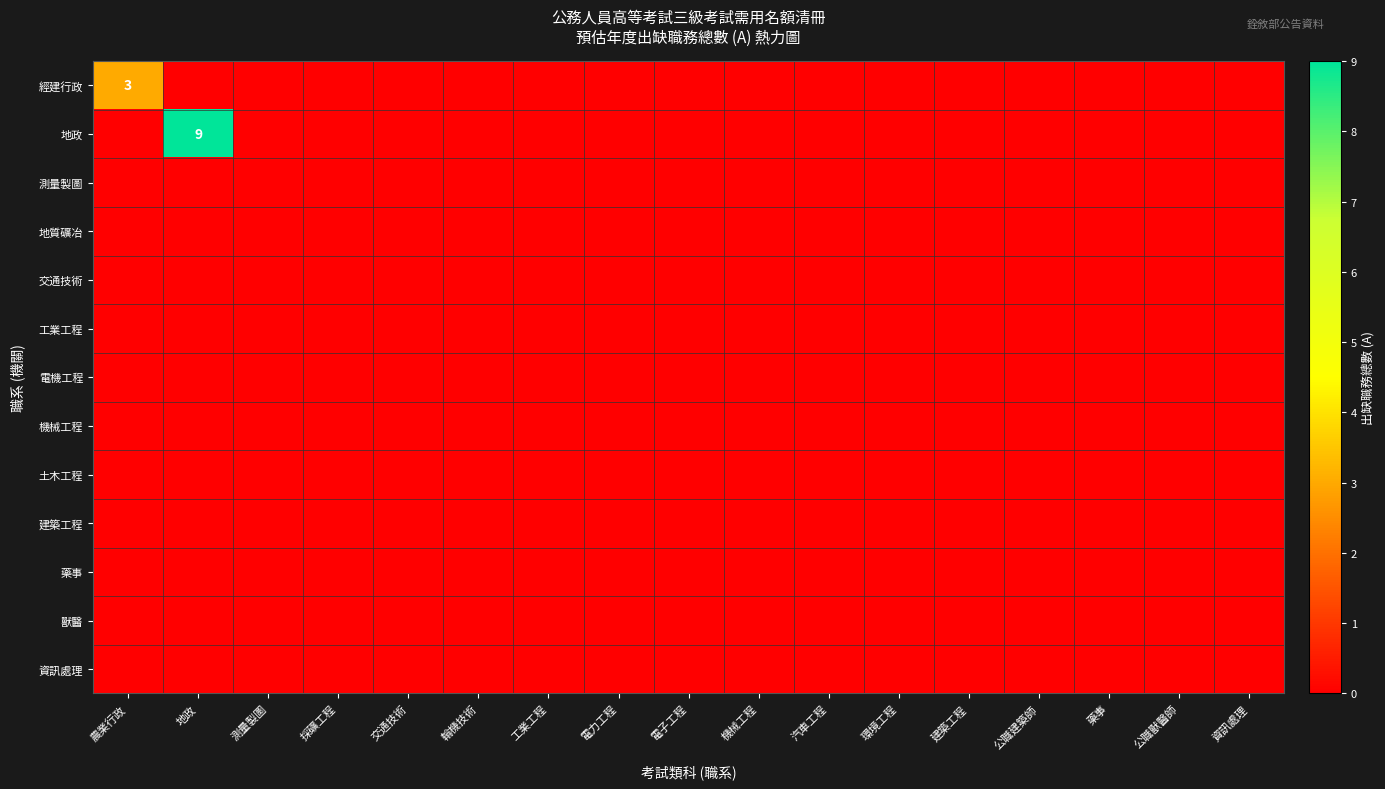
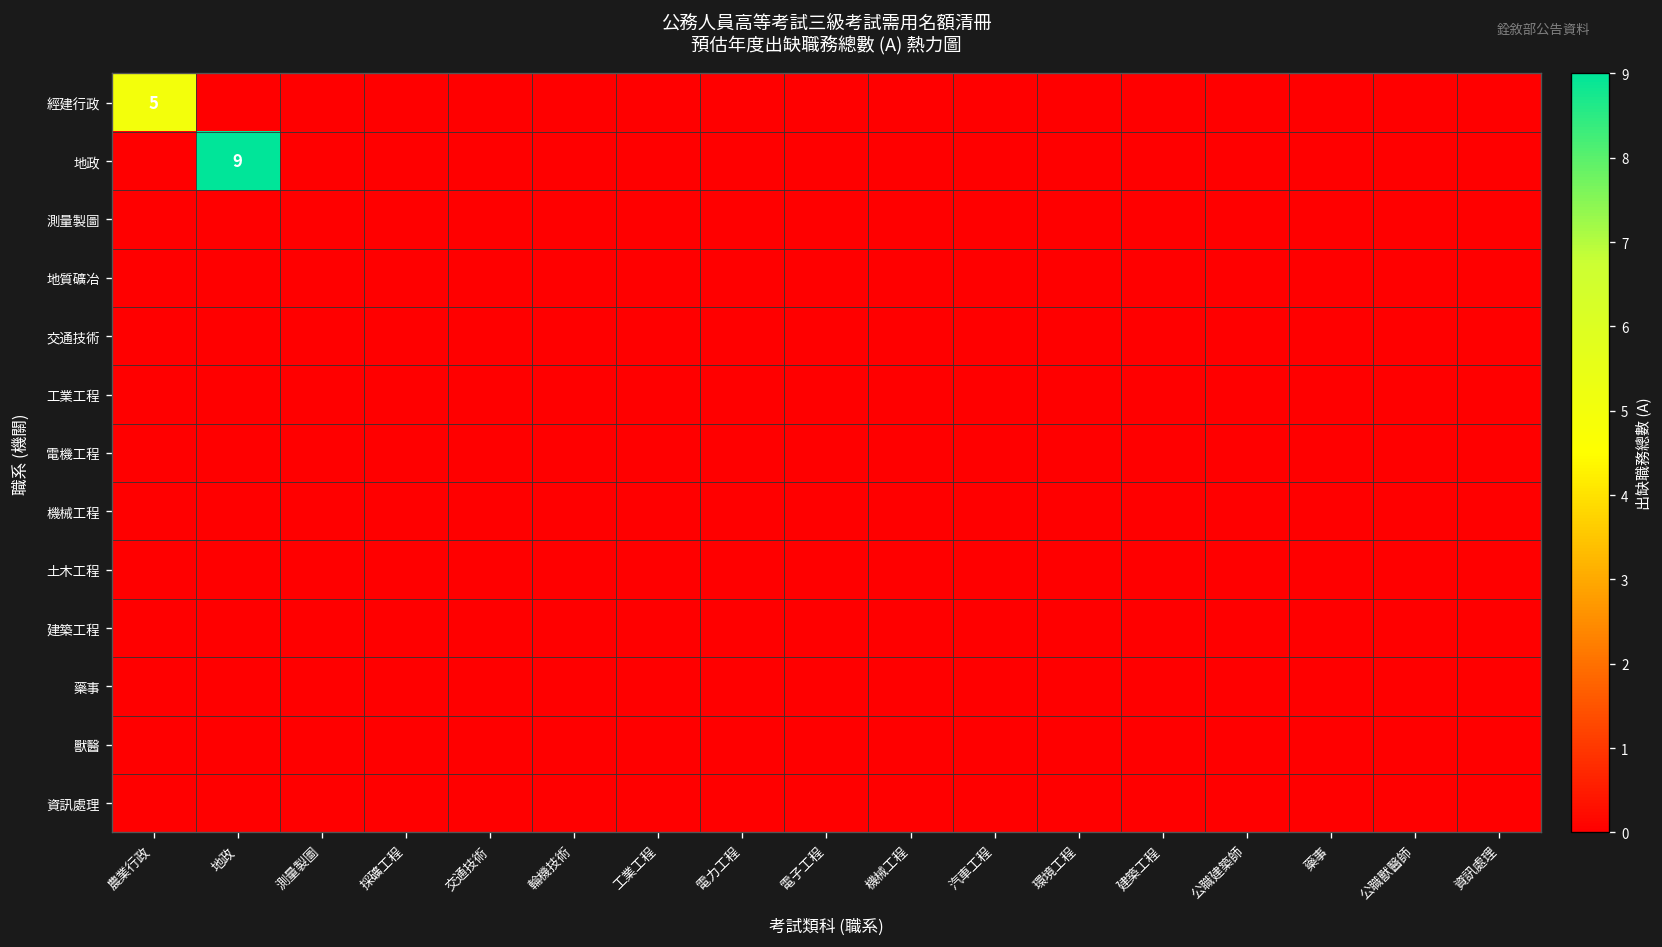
  {
    "經建行政": {
-     "農業行政": 3
+     "農業行政": 5
    },
    "地政": {
      "地政": 9
    }
  }
